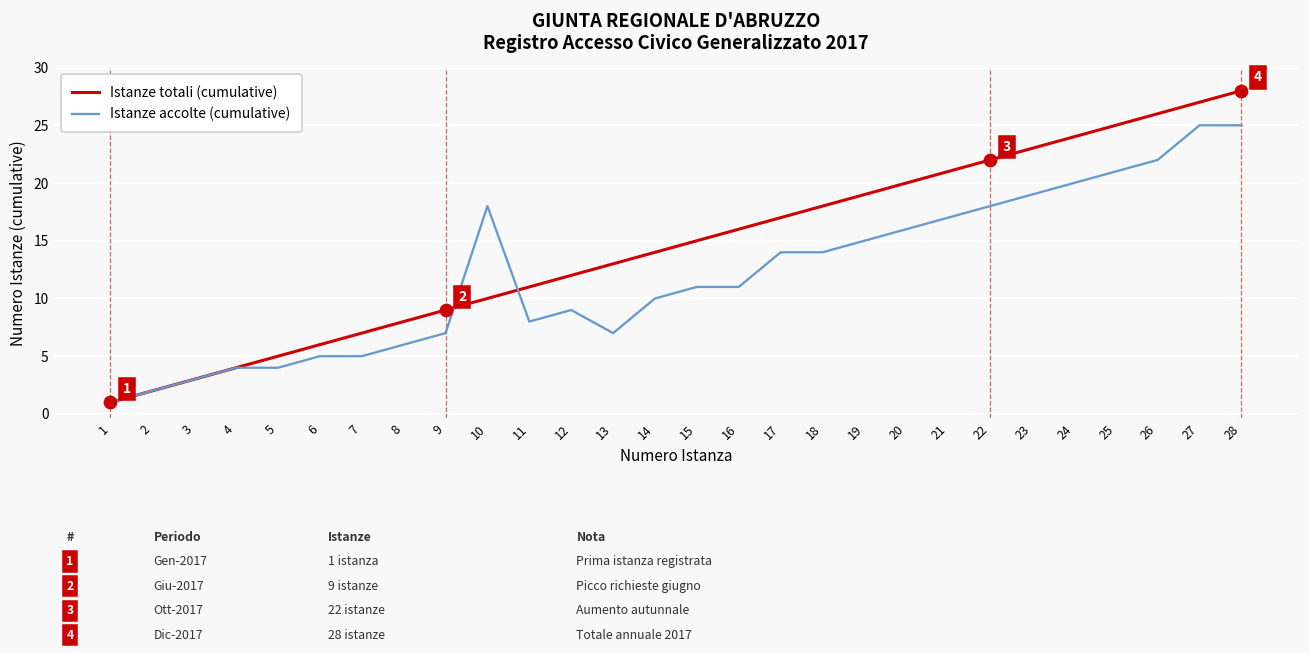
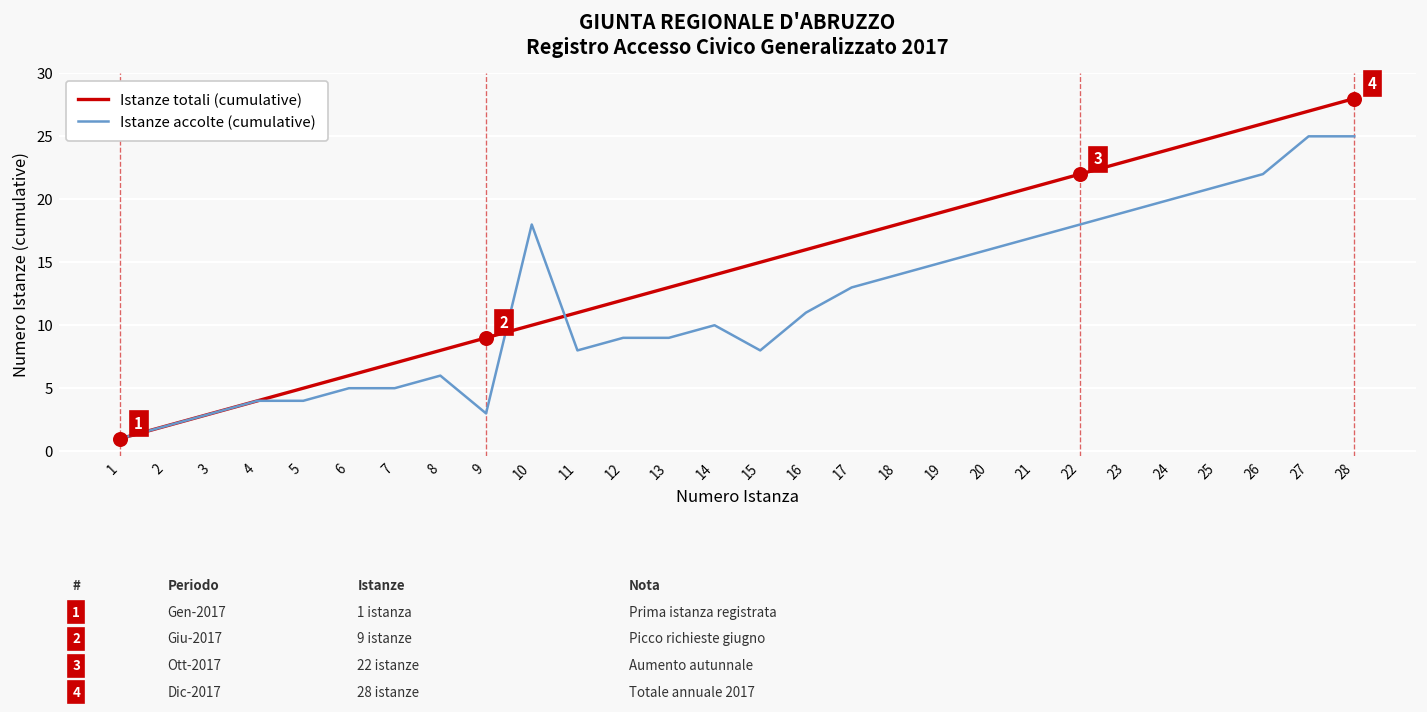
  {
    "Istanze accolte (cumulative)": {
      "5": 4,
      "6": 5,
      "7": 5,
      "8": 6,
-     "9": 7,
+     "9": 3,
      "10": 18,
      "11": 8,
      "12": 9,
-     "13": 7,
+     "13": 9,
      "14": 10,
-     "15": 11,
+     "15": 8,
      "16": 11,
-     "17": 14,
+     "17": 13,
      "18": 14,
      "19": 15,
      "20": 16,
      "21": 17,
      "22": 18,
      "23": 19,
      "24": 20,
      "25": 21,
      "26": 22,
      "27": 25,
      "28": 25
    }
  }
